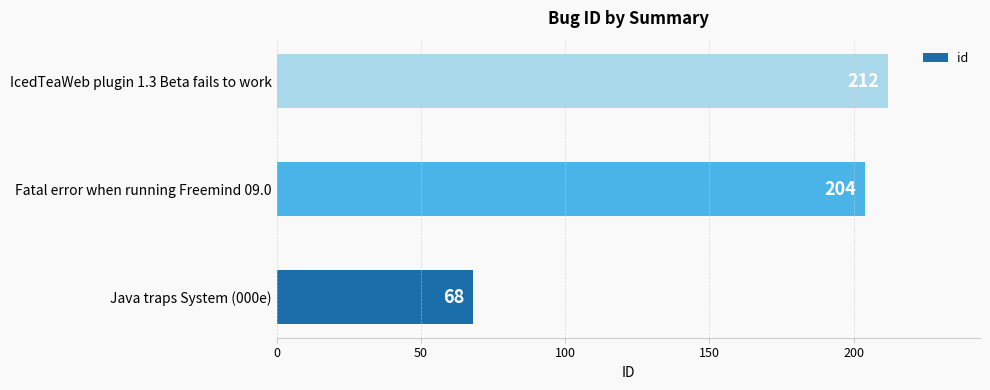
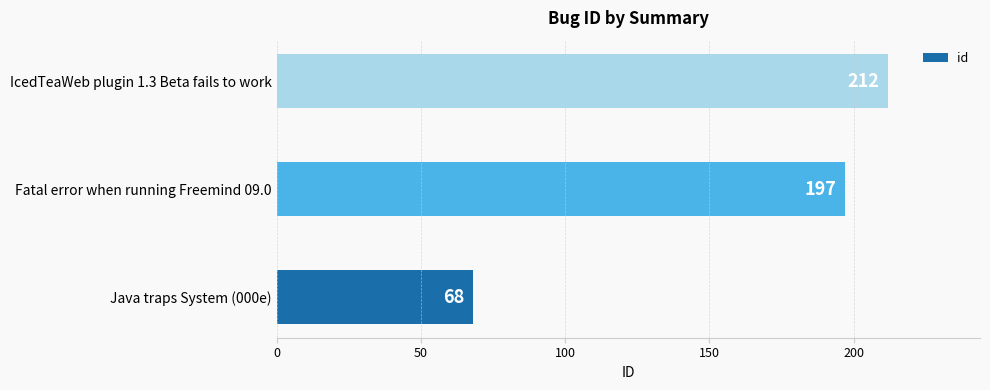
  {
    "IcedTeaWeb plugin 1.3 Beta fails to work": 212,
-   "Fatal error when running Freemind 09.0": 204,
+   "Fatal error when running Freemind 09.0": 197,
    "Java traps System (000e)": 68
  }
